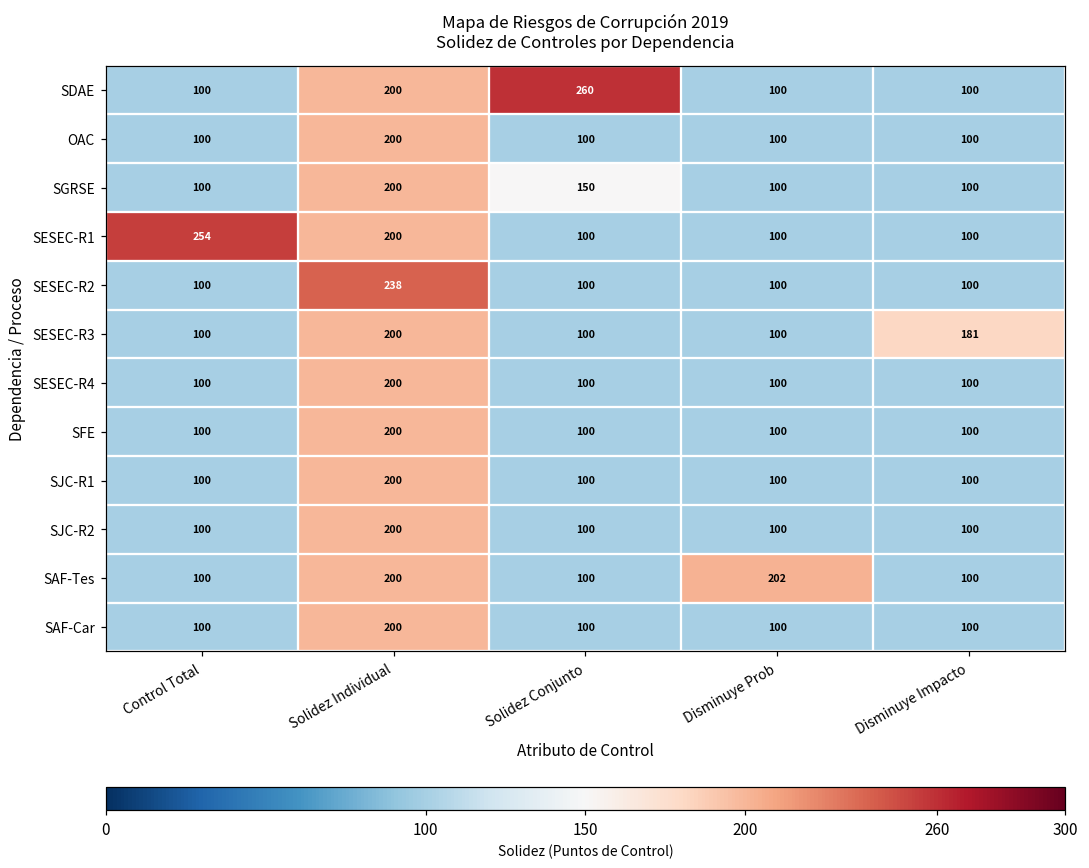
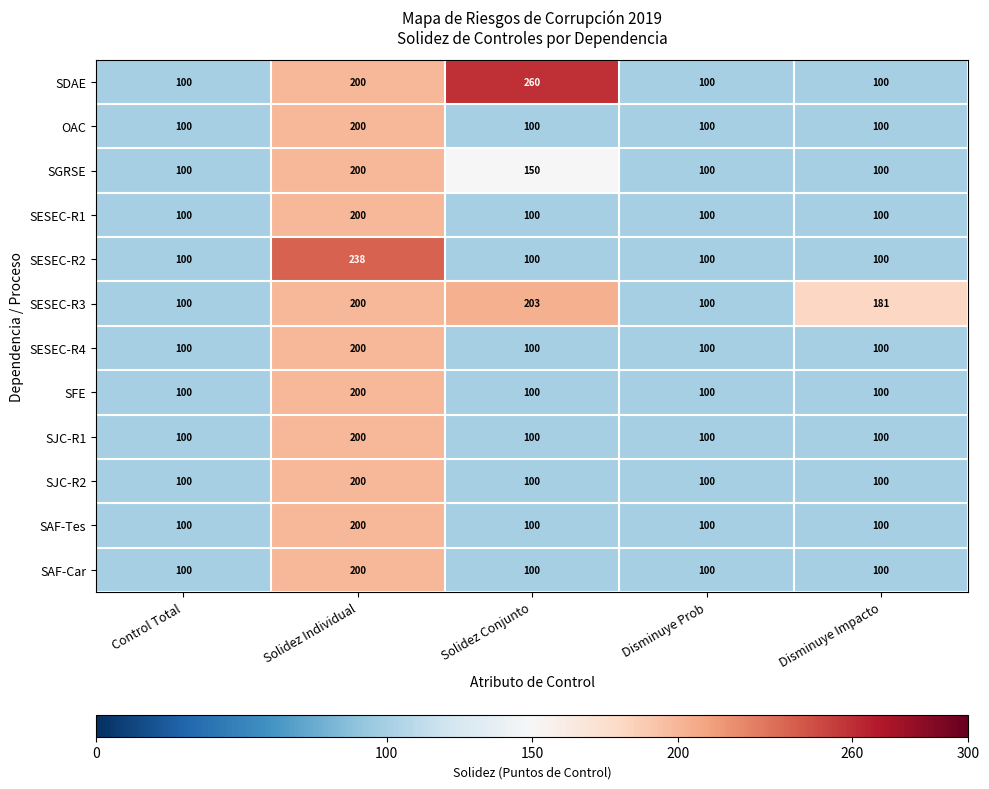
  {
    "SDAE": {
      "Control Total": 100,
      "Solidez Individual": 200,
      "Solidez Conjunto": 260,
      "Disminuye Prob": 100,
      "Disminuye Impacto": 100
    },
    "OAC": {
      "Control Total": 100,
      "Solidez Individual": 200,
      "Solidez Conjunto": 100,
      "Disminuye Prob": 100,
      "Disminuye Impacto": 100
    },
    "SGRSE": {
      "Control Total": 100,
      "Solidez Individual": 200,
      "Solidez Conjunto": 150,
      "Disminuye Prob": 100,
      "Disminuye Impacto": 100
    },
    "SESEC-R1": {
-     "Control Total": 254,
+     "Control Total": 100,
      "Solidez Individual": 200,
      "Solidez Conjunto": 100,
      "Disminuye Prob": 100,
      "Disminuye Impacto": 100
    },
    "SESEC-R2": {
      "Control Total": 100,
      "Solidez Individual": 238,
      "Solidez Conjunto": 100,
      "Disminuye Prob": 100,
      "Disminuye Impacto": 100
    },
    "SESEC-R3": {
      "Control Total": 100,
      "Solidez Individual": 200,
-     "Solidez Conjunto": 100,
+     "Solidez Conjunto": 203,
      "Disminuye Prob": 100,
      "Disminuye Impacto": 181
    },
    "SESEC-R4": {
      "Control Total": 100,
      "Solidez Individual": 200,
      "Solidez Conjunto": 100,
      "Disminuye Prob": 100,
      "Disminuye Impacto": 100
    },
    "SFE": {
      "Control Total": 100,
      "Solidez Individual": 200,
      "Solidez Conjunto": 100,
      "Disminuye Prob": 100,
      "Disminuye Impacto": 100
    },
    "SJC-R1": {
      "Control Total": 100,
      "Solidez Individual": 200,
      "Solidez Conjunto": 100,
      "Disminuye Prob": 100,
      "Disminuye Impacto": 100
    },
    "SJC-R2": {
      "Control Total": 100,
      "Solidez Individual": 200,
      "Solidez Conjunto": 100,
      "Disminuye Prob": 100,
      "Disminuye Impacto": 100
    },
    "SAF-Tes": {
      "Control Total": 100,
      "Solidez Individual": 200,
      "Solidez Conjunto": 100,
-     "Disminuye Prob": 202,
+     "Disminuye Prob": 100,
      "Disminuye Impacto": 100
    },
    "SAF-Car": {
      "Control Total": 100,
      "Solidez Individual": 200,
      "Solidez Conjunto": 100,
      "Disminuye Prob": 100,
      "Disminuye Impacto": 100
    }
  }
